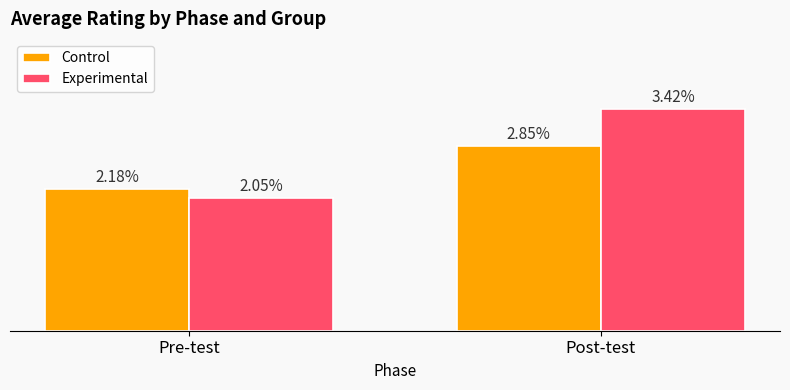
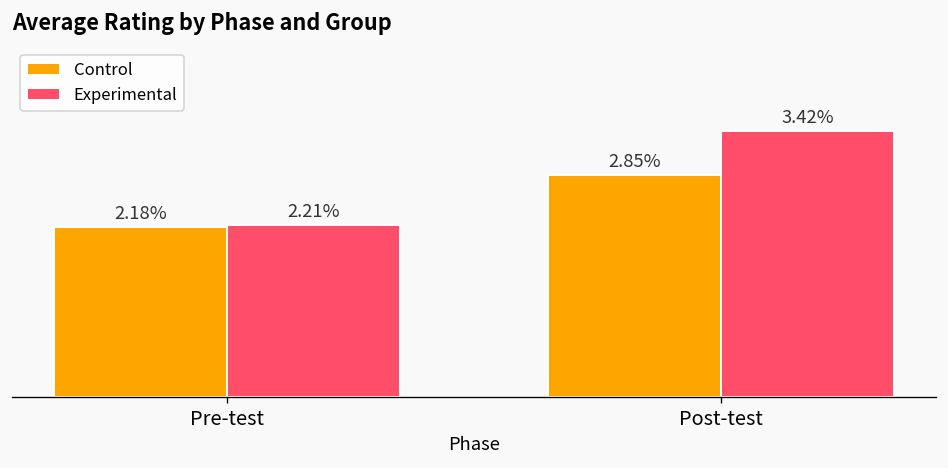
  {
    "Control": {
      "Pre-test": "2.18%",
      "Post-test": "2.85%"
    },
    "Experimental": {
-     "Pre-test": "2.05%",
+     "Pre-test": "2.21%",
      "Post-test": "3.42%"
    }
  }
